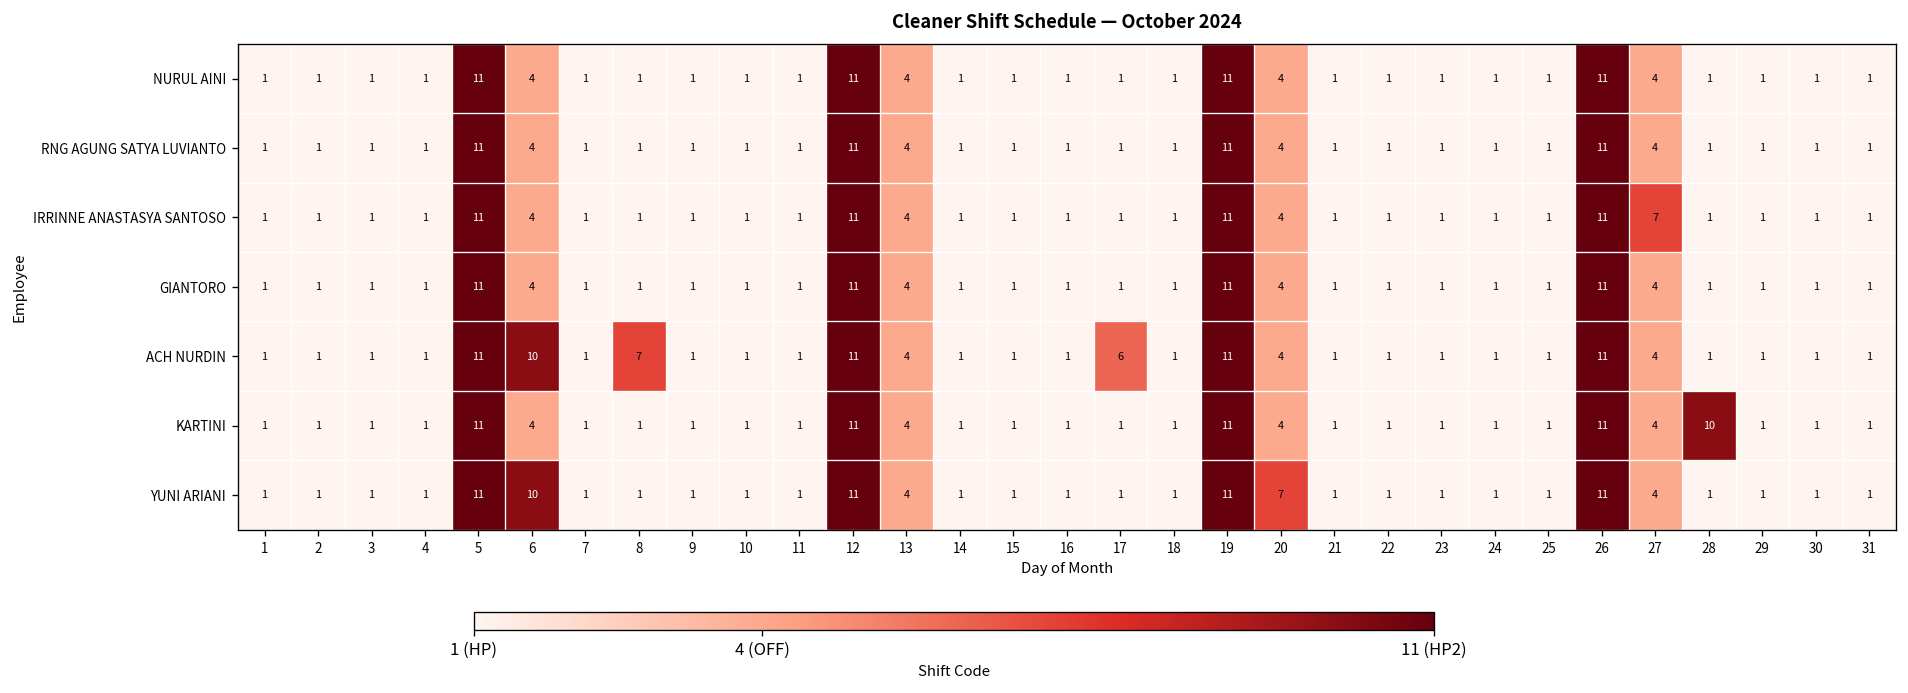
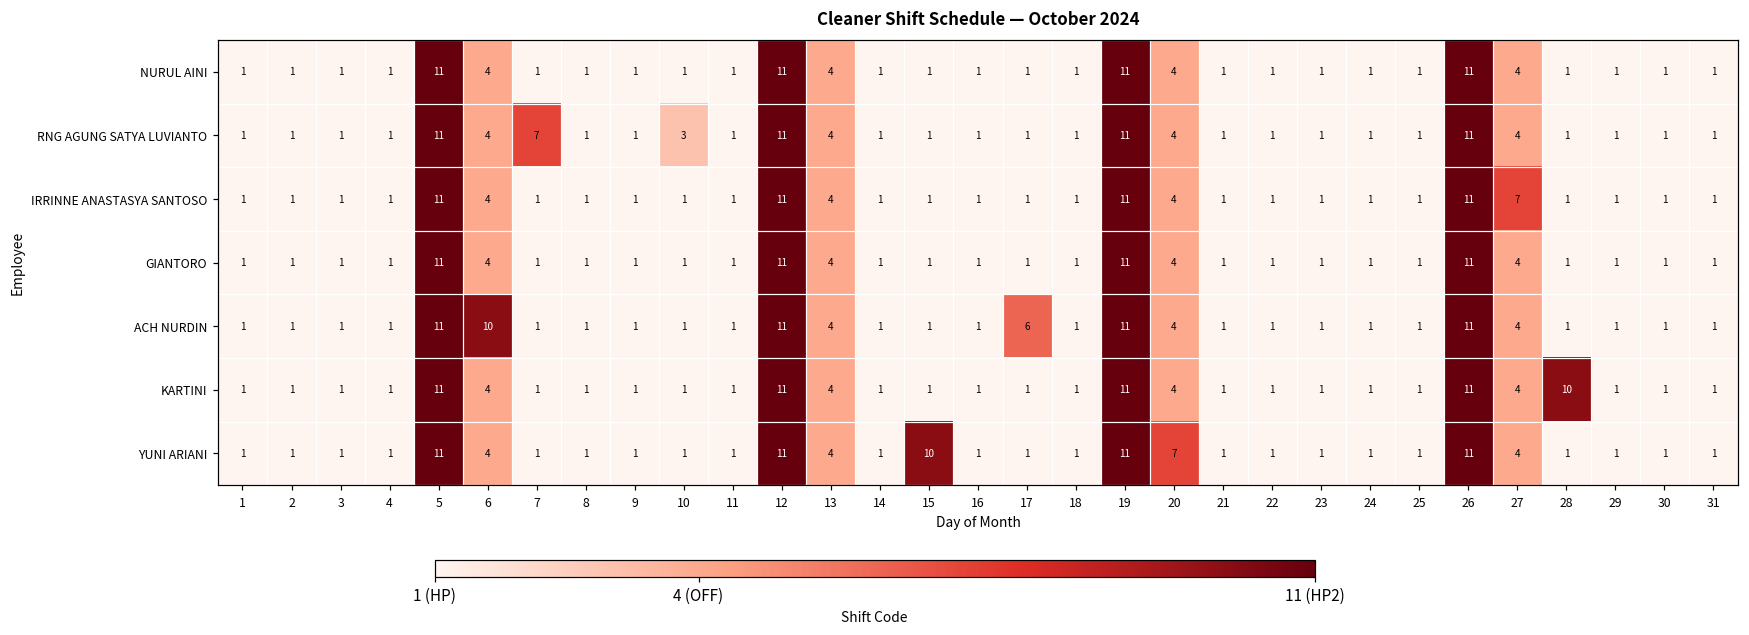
  {
    "RNG AGUNG SATYA LUVIANTO": {
      "1": 1,
      "2": 1,
      "3": 1,
      "4": 1,
      "5": 11,
      "6": 4,
-     "7": 1,
+     "7": 7,
      "8": 1,
      "9": 1,
-     "10": 1,
+     "10": 3,
      "11": 1,
      "12": 11,
      "13": 4,
      "14": 1,
      "15": 1,
      "16": 1,
      "17": 1,
      "18": 1,
      "19": 11,
      "20": 4,
      "21": 1,
      "22": 1,
      "23": 1,
      "24": 1,
      "25": 1,
      "26": 11,
      "27": 4,
      "28": 1,
      "29": 1,
      "30": 1,
      "31": 1
    },
    "ACH NURDIN": {
      "1": 1,
      "2": 1,
      "3": 1,
      "4": 1,
      "5": 11,
      "6": 10,
      "7": 1,
-     "8": 7,
+     "8": 1,
      "9": 1,
      "10": 1,
      "11": 1,
      "12": 11,
      "13": 4,
      "14": 1,
      "15": 1,
      "16": 1,
      "17": 6,
      "18": 1,
      "19": 11,
      "20": 4,
      "21": 1,
      "22": 1,
      "23": 1,
      "24": 1,
      "25": 1,
      "26": 11,
      "27": 4,
      "28": 1,
      "29": 1,
      "30": 1,
      "31": 1
    },
    "YUNI ARIANI": {
      "1": 1,
      "2": 1,
      "3": 1,
      "4": 1,
      "5": 11,
-     "6": 10,
+     "6": 4,
      "7": 1,
      "8": 1,
      "9": 1,
      "10": 1,
      "11": 1,
      "12": 11,
      "13": 4,
      "14": 1,
-     "15": 1,
+     "15": 10,
      "16": 1,
      "17": 1,
      "18": 1,
      "19": 11,
      "20": 7,
      "21": 1,
      "22": 1,
      "23": 1,
      "24": 1,
      "25": 1,
      "26": 11,
      "27": 4,
      "28": 1,
      "29": 1,
      "30": 1,
      "31": 1
    }
  }
